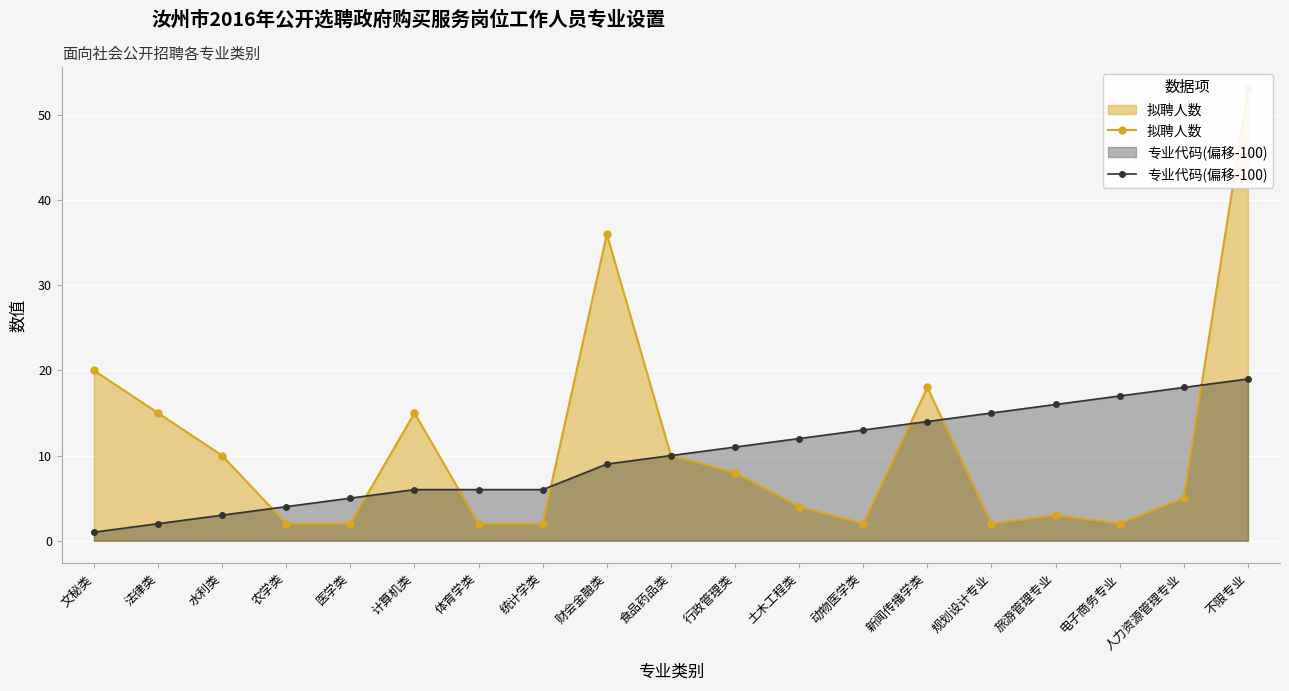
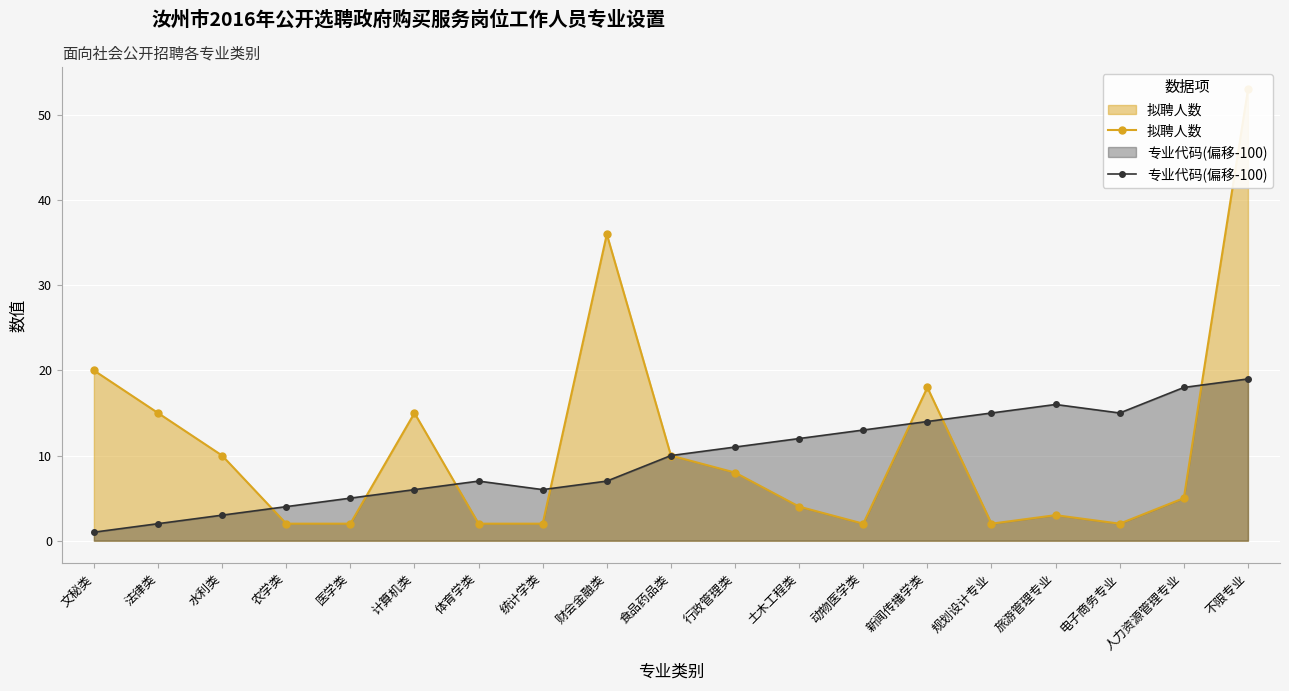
  {
    "拟聘人数": {
      "文秘类": 20,
      "法律类": 15,
      "水利类": 10,
      "农学类": 2,
      "医学类": 2,
      "计算机类": 15,
      "体育学类": 2,
      "统计学类": 2,
      "财会金融类": 36,
      "行政管理类": 8,
      "土木工程类": 4,
      "动物医学类": 2,
      "新闻传播学类": 18,
      "规划设计专业": 2,
      "旅游管理专业": 3,
      "电子商务专业": 2,
      "人力资源管理专业": 5
    },
    "专业代码(偏移-100)": {
      "文秘类": 1,
      "法律类": 2,
      "水利类": 3,
      "农学类": 4,
      "医学类": 5,
      "计算机类": 6,
-     "体育学类": 6,
+     "体育学类": 7,
      "统计学类": 6,
-     "财会金融类": 9,
+     "财会金融类": 7,
      "行政管理类": 11,
      "土木工程类": 12,
      "动物医学类": 13,
      "新闻传播学类": 14,
      "规划设计专业": 15,
      "旅游管理专业": 16,
-     "电子商务专业": 17,
+     "电子商务专业": 15,
      "人力资源管理专业": 18,
      "不限专业": 19
    }
  }
